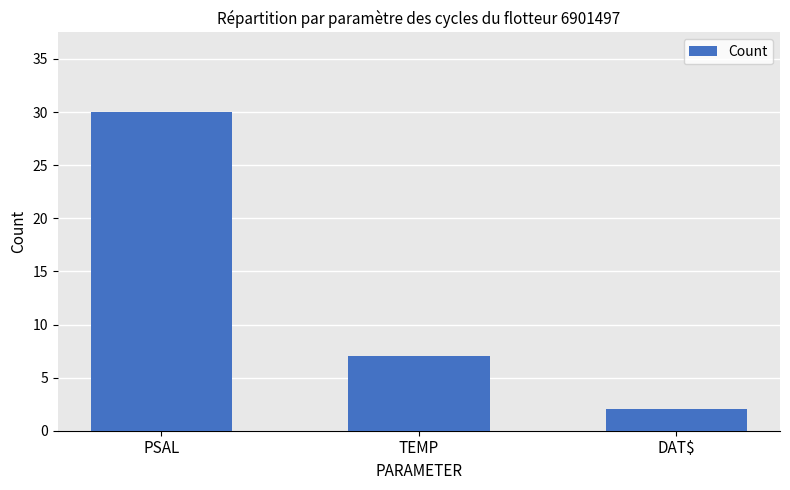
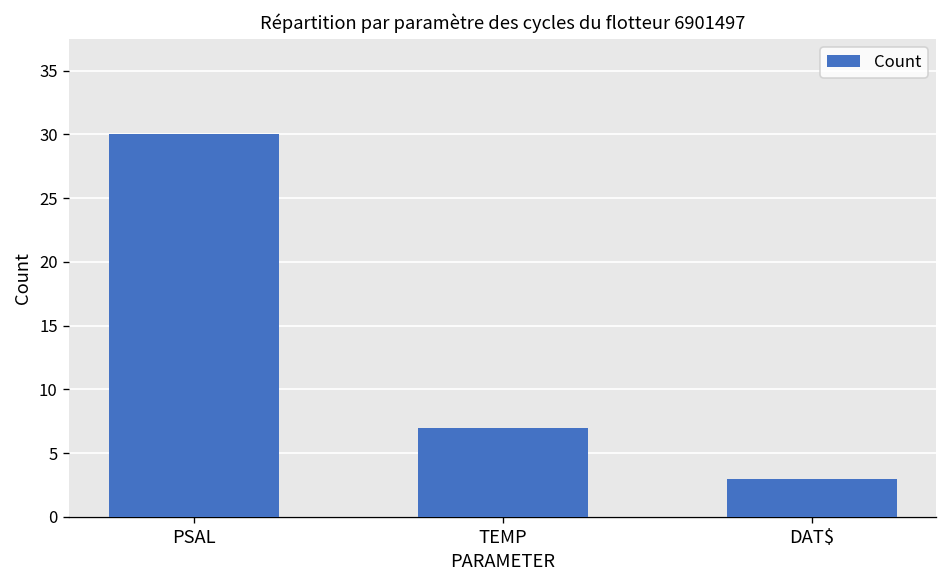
  {
    "PSAL": 30,
    "TEMP": 7,
-   "DAT$": 2
+   "DAT$": 3
  }
